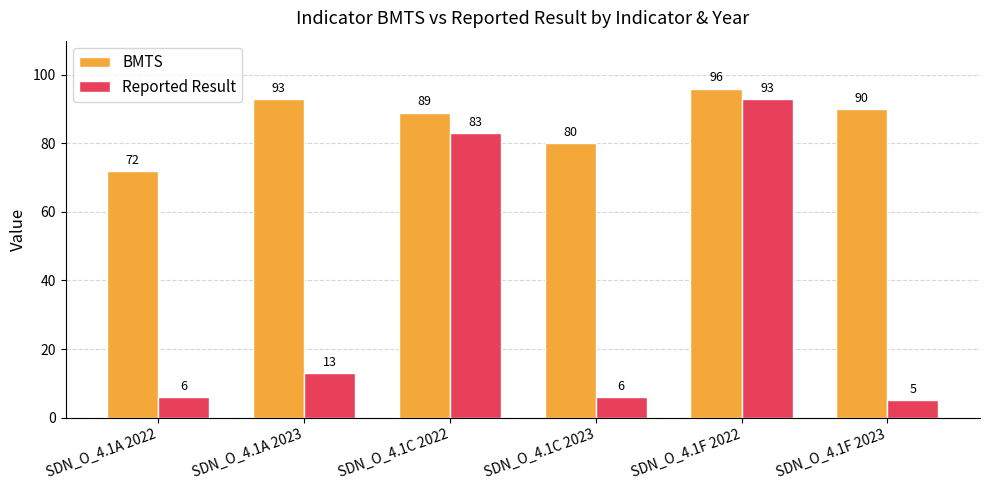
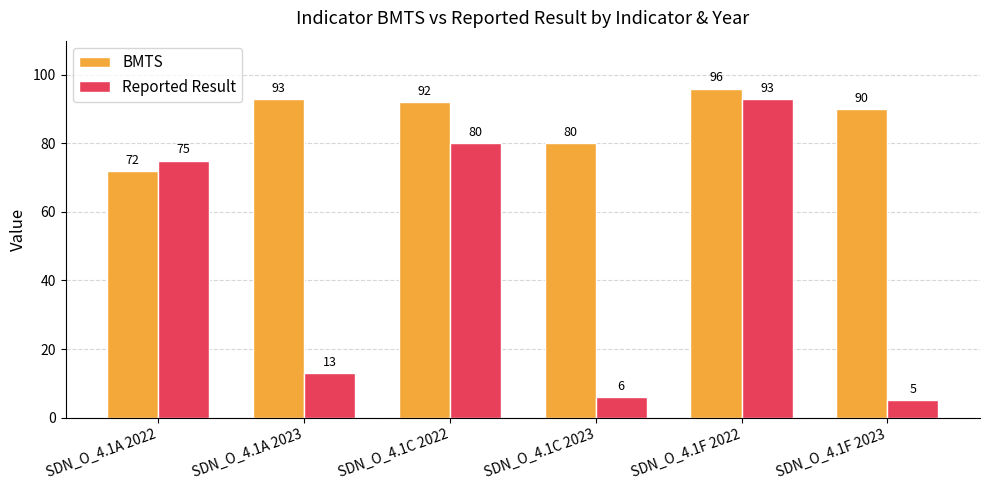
  {
    "BMTS": {
      "SDN_O_4.1A 2022": 72,
      "SDN_O_4.1A 2023": 93,
-     "SDN_O_4.1C 2022": 89,
+     "SDN_O_4.1C 2022": 92,
      "SDN_O_4.1C 2023": 80,
      "SDN_O_4.1F 2022": 96,
      "SDN_O_4.1F 2023": 90
    },
    "Reported Result": {
-     "SDN_O_4.1A 2022": 6,
+     "SDN_O_4.1A 2022": 75,
      "SDN_O_4.1A 2023": 13,
-     "SDN_O_4.1C 2022": 83,
+     "SDN_O_4.1C 2022": 80,
      "SDN_O_4.1C 2023": 6,
      "SDN_O_4.1F 2022": 93,
      "SDN_O_4.1F 2023": 5
    }
  }
